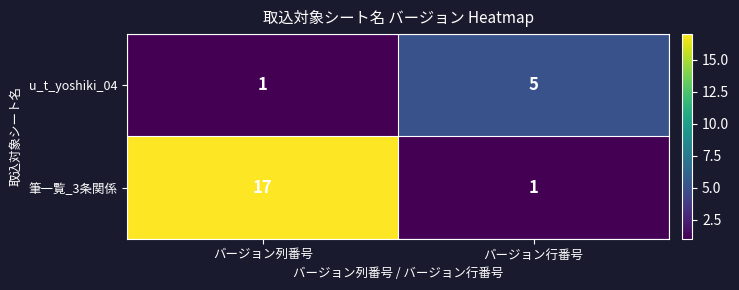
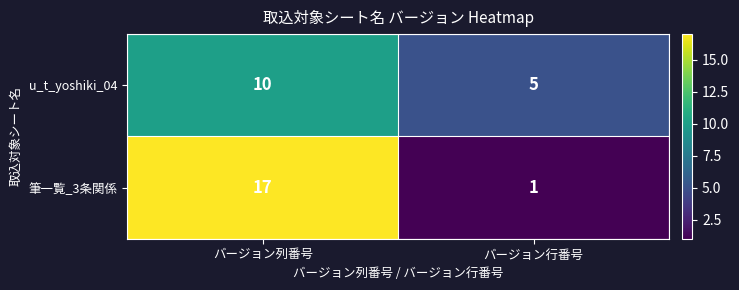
  {
    "u_t_yoshiki_04": {
-     "バージョン列番号": 1,
+     "バージョン列番号": 10,
      "バージョン行番号": 5
    },
    "筆一覧_3条関係": {
      "バージョン列番号": 17,
      "バージョン行番号": 1
    }
  }
